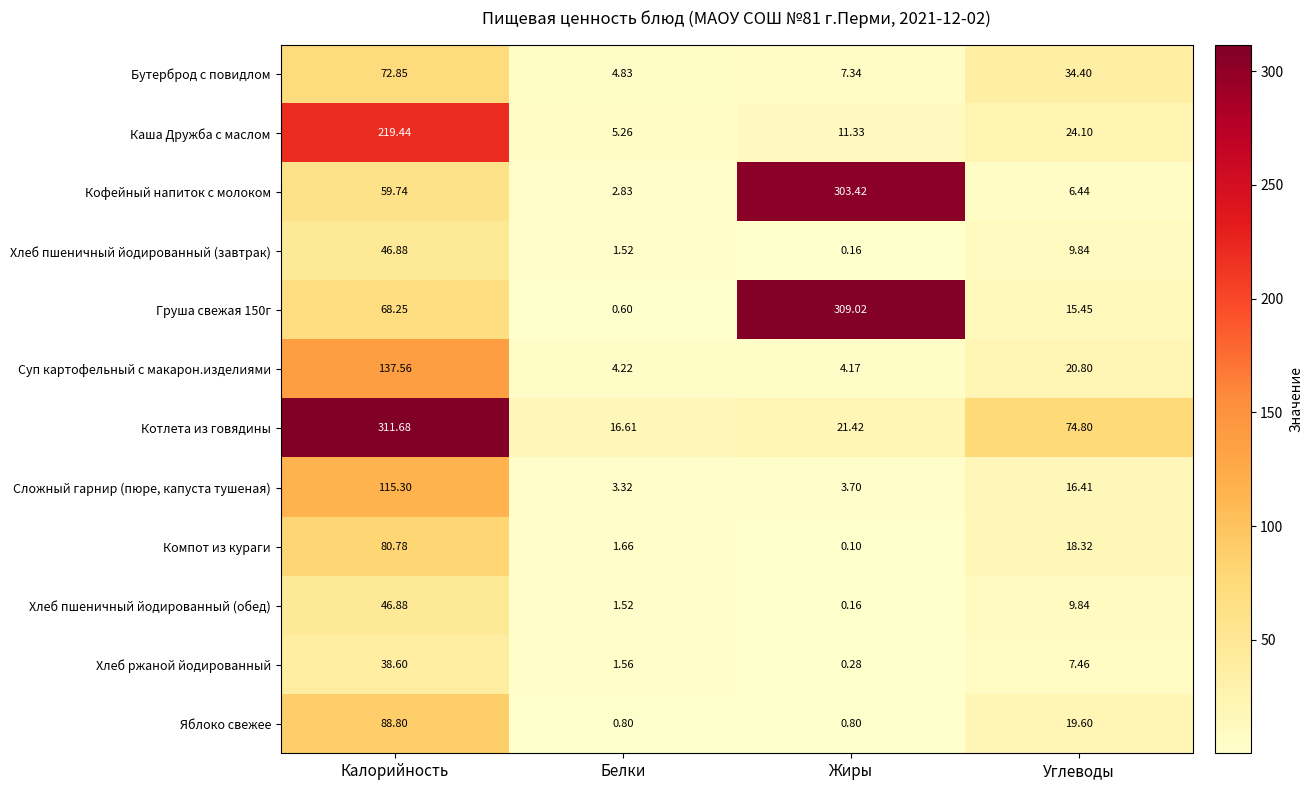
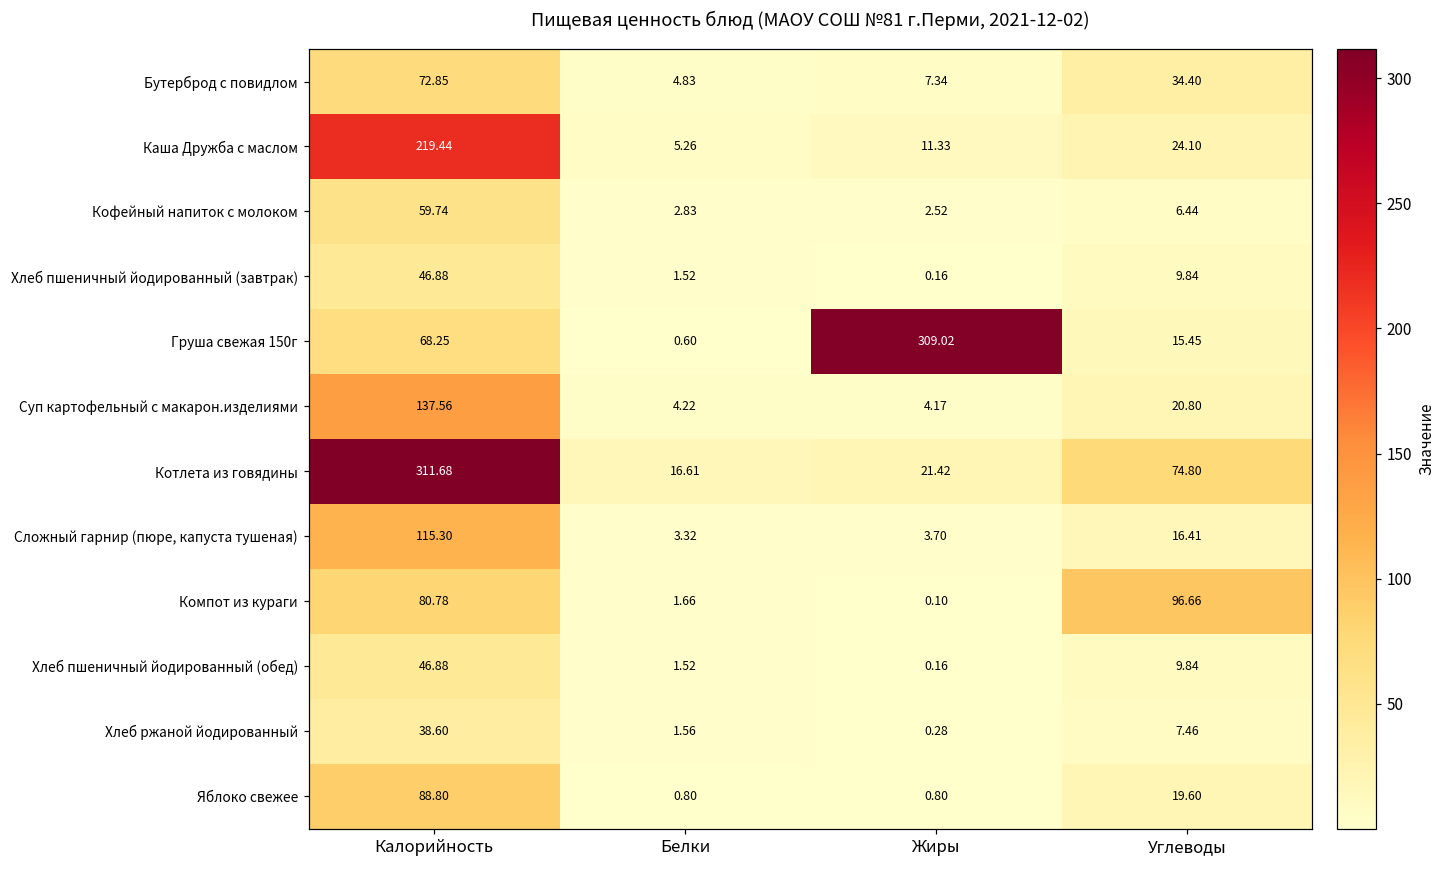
  {
    "Бутерброд с повидлом": {
      "Калорийность": 72.85,
      "Белки": 4.83,
      "Жиры": 7.34,
      "Углеводы": 34.40
    },
    "Каша Дружба с маслом": {
      "Калорийность": 219.44,
      "Белки": 5.26,
      "Жиры": 11.33,
      "Углеводы": 24.10
    },
    "Кофейный напиток с молоком": {
      "Калорийность": 59.74,
      "Белки": 2.83,
-     "Жиры": 303.42,
+     "Жиры": 2.52,
      "Углеводы": 6.44
    },
    "Хлеб пшеничный йодированный (завтрак)": {
      "Калорийность": 46.88,
      "Белки": 1.52,
      "Жиры": 0.16,
      "Углеводы": 9.84
    },
    "Груша свежая 150г": {
      "Калорийность": 68.25,
      "Белки": 0.60,
      "Жиры": 309.02,
      "Углеводы": 15.45
    },
    "Суп картофельный с макарон.изделиями": {
      "Калорийность": 137.56,
      "Белки": 4.22,
      "Жиры": 4.17,
      "Углеводы": 20.80
    },
    "Котлета из говядины": {
      "Калорийность": 311.68,
      "Белки": 16.61,
      "Жиры": 21.42,
      "Углеводы": 74.80
    },
    "Сложный гарнир (пюре, капуста тушеная)": {
      "Калорийность": 115.30,
      "Белки": 3.32,
      "Жиры": 3.70,
      "Углеводы": 16.41
    },
    "Компот из кураги": {
      "Калорийность": 80.78,
      "Белки": 1.66,
      "Жиры": 0.10,
-     "Углеводы": 18.32
+     "Углеводы": 96.66
    },
    "Хлеб пшеничный йодированный (обед)": {
      "Калорийность": 46.88,
      "Белки": 1.52,
      "Жиры": 0.16,
      "Углеводы": 9.84
    },
    "Хлеб ржаной йодированный": {
      "Калорийность": 38.60,
      "Белки": 1.56,
      "Жиры": 0.28,
      "Углеводы": 7.46
    },
    "Яблоко свежее": {
      "Калорийность": 88.80,
      "Белки": 0.80,
      "Жиры": 0.80,
      "Углеводы": 19.60
    }
  }
